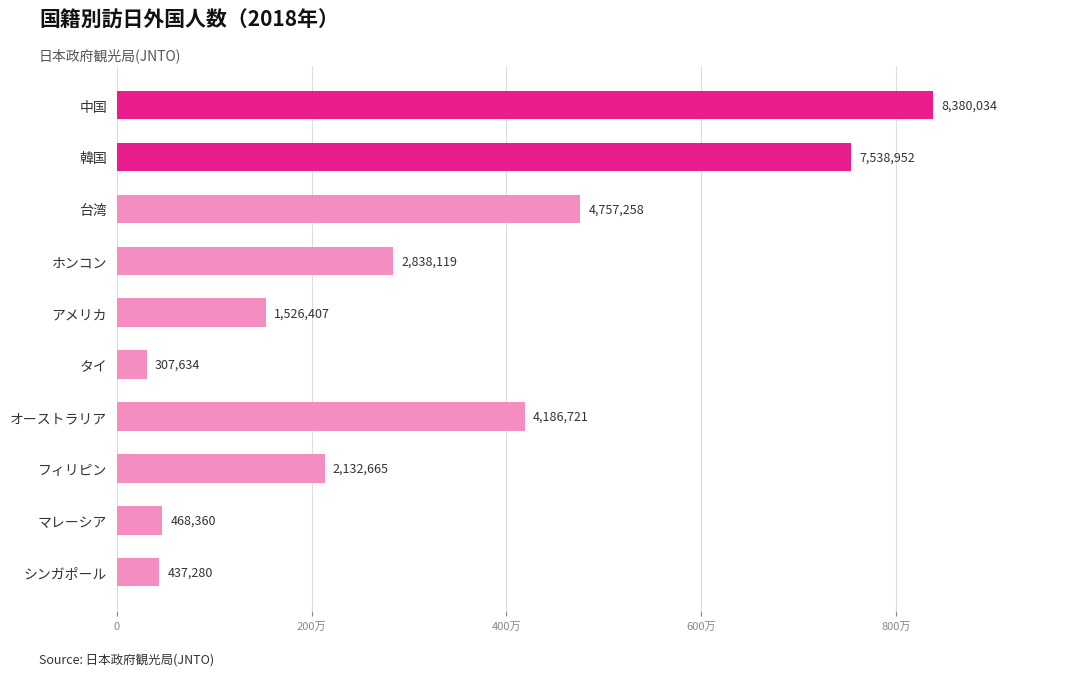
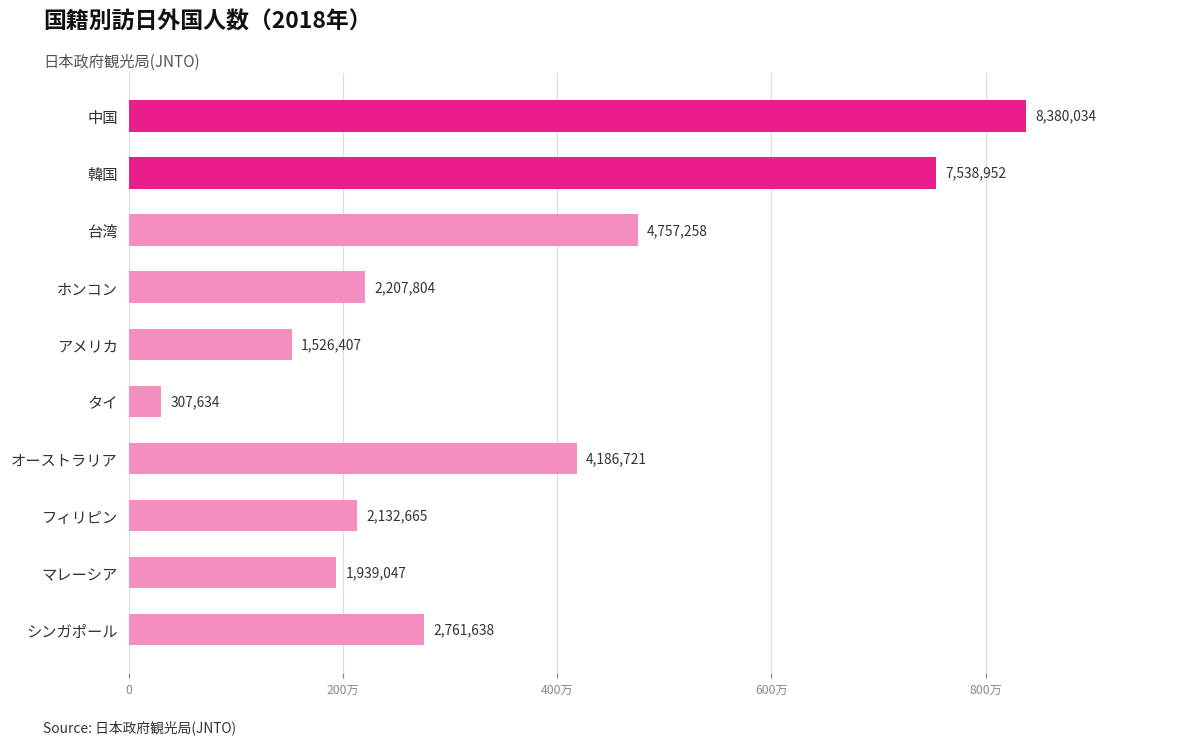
  {
    "中国": "8,380,034",
    "韓国": "7,538,952",
    "台湾": "4,757,258",
-   "ホンコン": "2,838,119",
+   "ホンコン": "2,207,804",
    "アメリカ": "1,526,407",
    "タイ": "307,634",
    "オーストラリア": "4,186,721",
    "フィリピン": "2,132,665",
-   "マレーシア": "468,360",
-   "シンガポール": "437,280"
+   "マレーシア": "1,939,047",
+   "シンガポール": "2,761,638"
  }
